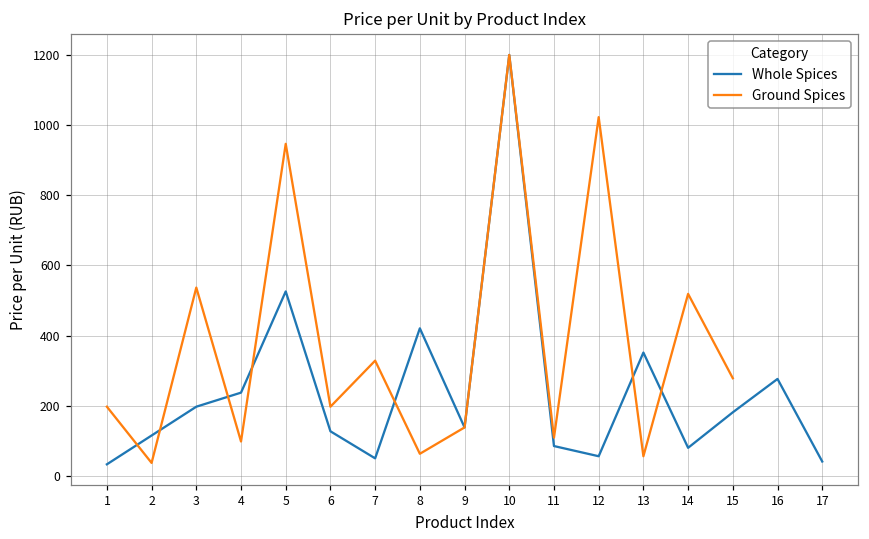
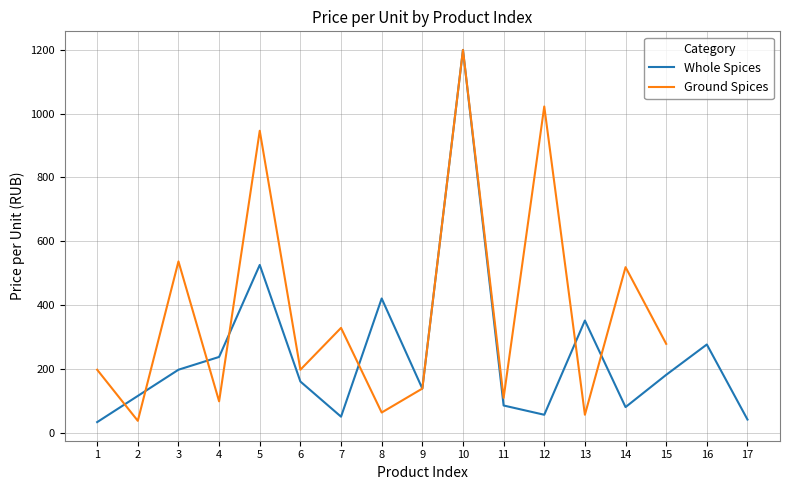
  {
    "Whole Spices": {
      "1": 30,
      "2": 120,
      "3": 200,
      "4": 240,
      "5": 530,
-     "6": 130,
+     "6": 160,
      "7": 50,
      "8": 420,
      "11": 90,
      "12": 60,
      "13": 350,
      "14": 80,
      "15": 180,
      "16": 280,
      "17": 40
    },
    "Ground Spices": {
      "1": 200,
      "2": 40,
      "3": 540,
      "4": 100,
      "5": 950,
      "6": 200,
      "7": 330,
      "8": 60,
      "11": 110,
      "12": 1020,
      "13": 60,
      "14": 520,
      "15": 280
    }
  }
